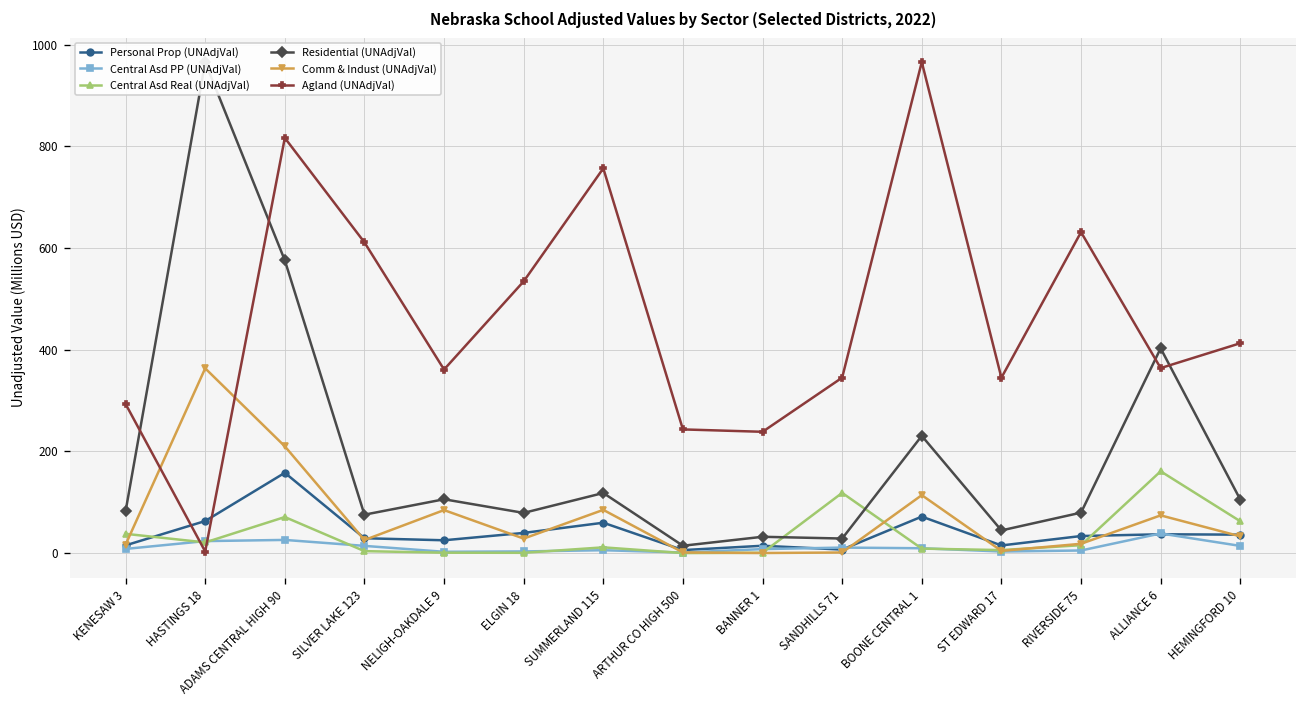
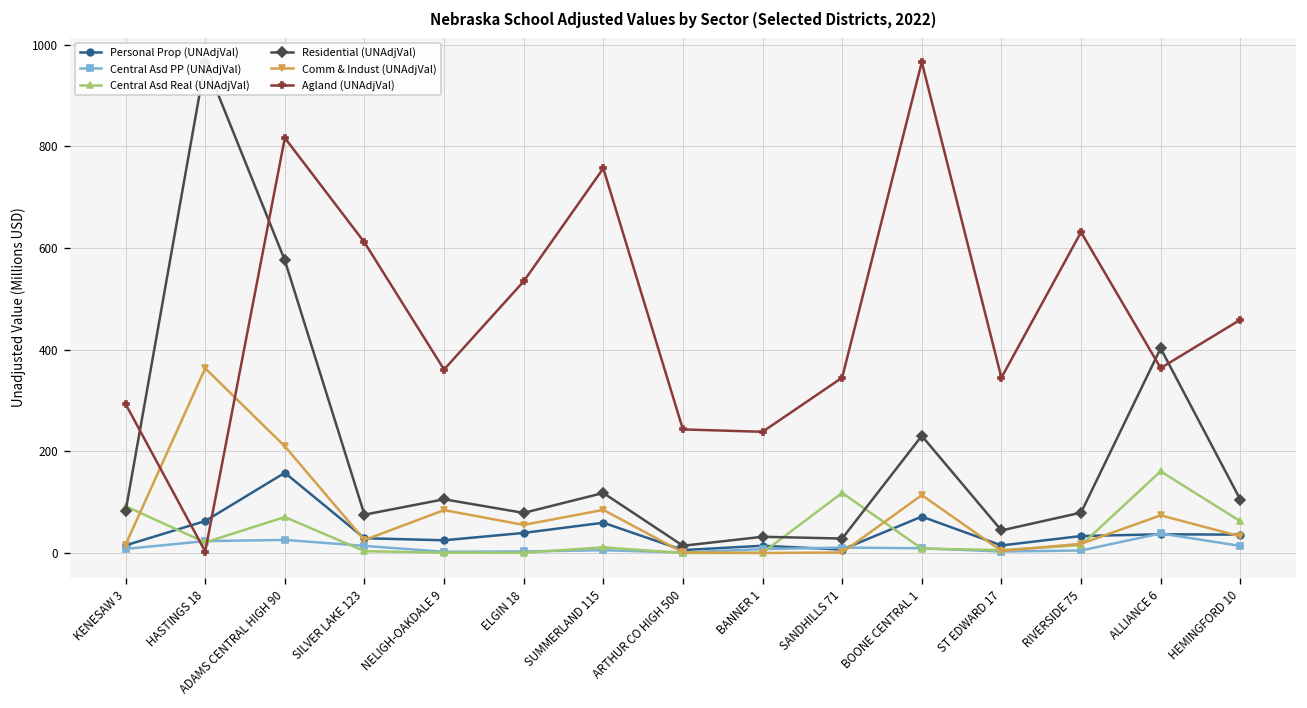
  {
    "Personal Prop (UNAdjVal)": {
      "HASTINGS 18": 60,
      "ADAMS CENTRAL HIGH 90": 160,
      "NELIGH-OAKDALE 9": 30,
      "ELGIN 18": 40,
      "SUMMERLAND 115": 60,
      "BANNER 1": 10,
      "BOONE CENTRAL 1": 70,
      "ST EDWARD 17": 20,
      "RIVERSIDE 75": 30
    },
    "Central Asd PP (UNAdjVal)": {
      "KENESAW 3": 10,
      "ADAMS CENTRAL HIGH 90": 30,
      "SILVER LAKE 123": 10,
      "BANNER 1": 10,
      "RIVERSIDE 75": 10,
      "HEMINGFORD 10": 10
    },
    "Central Asd Real (UNAdjVal)": {
-     "KENESAW 3": 40,
+     "KENESAW 3": 90,
      "ADAMS CENTRAL HIGH 90": 70,
      "SILVER LAKE 123": 0,
      "SANDHILLS 71": 120,
      "ALLIANCE 6": 160,
      "HEMINGFORD 10": 60
    },
    "Residential (UNAdjVal)": {
      "KENESAW 3": 80,
      "ADAMS CENTRAL HIGH 90": 580,
      "SILVER LAKE 123": 80,
      "NELIGH-OAKDALE 9": 110,
      "ELGIN 18": 80,
      "SUMMERLAND 115": 120,
      "ARTHUR CO HIGH 500": 10,
      "BANNER 1": 30,
      "SANDHILLS 71": 30,
      "BOONE CENTRAL 1": 230,
      "ST EDWARD 17": 40,
      "RIVERSIDE 75": 80,
      "ALLIANCE 6": 400,
      "HEMINGFORD 10": 110
    },
    "Comm & Indust (UNAdjVal)": {
      "HASTINGS 18": 360,
      "ADAMS CENTRAL HIGH 90": 210,
      "NELIGH-OAKDALE 9": 80,
-     "ELGIN 18": 30,
+     "ELGIN 18": 60,
      "SUMMERLAND 115": 90,
      "BOONE CENTRAL 1": 110,
      "ALLIANCE 6": 70
    },
    "Agland (UNAdjVal)": {
      "KENESAW 3": 290,
      "HASTINGS 18": 0,
      "ADAMS CENTRAL HIGH 90": 820,
      "SILVER LAKE 123": 610,
      "NELIGH-OAKDALE 9": 360,
      "ELGIN 18": 530,
      "SUMMERLAND 115": 760,
      "ARTHUR CO HIGH 500": 240,
      "BANNER 1": 240,
      "SANDHILLS 71": 350,
      "BOONE CENTRAL 1": 970,
      "ST EDWARD 17": 350,
      "RIVERSIDE 75": 630,
      "ALLIANCE 6": 360,
-     "HEMINGFORD 10": 410
+     "HEMINGFORD 10": 460
    }
  }
